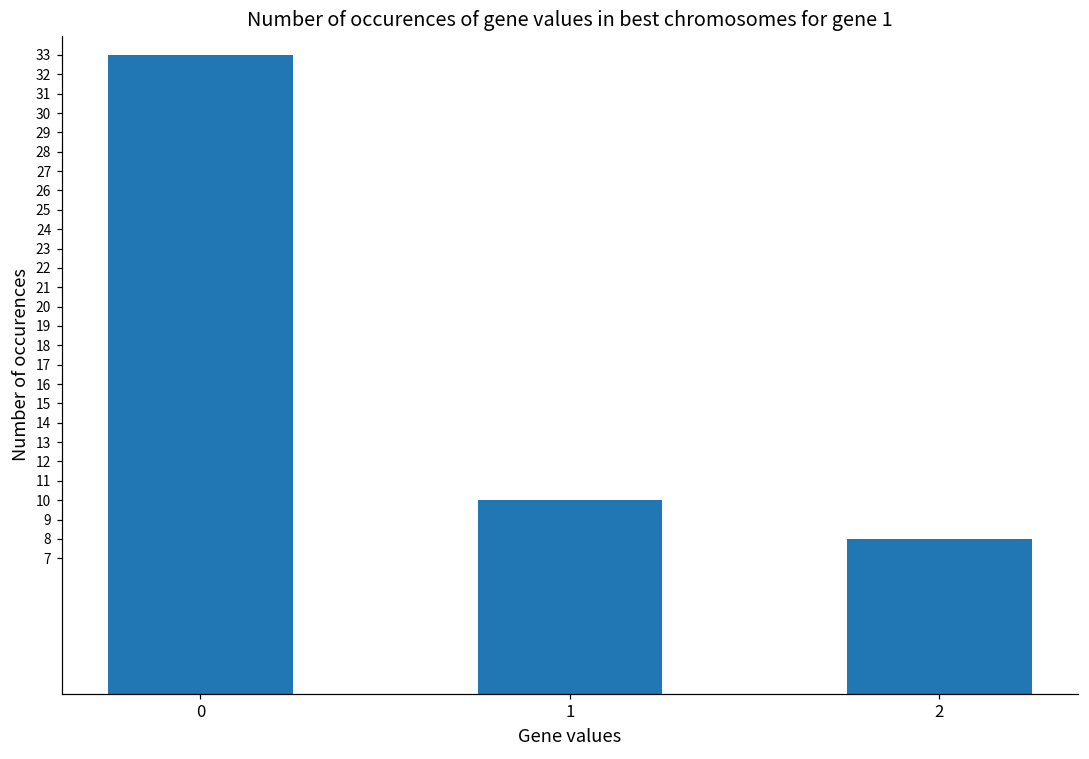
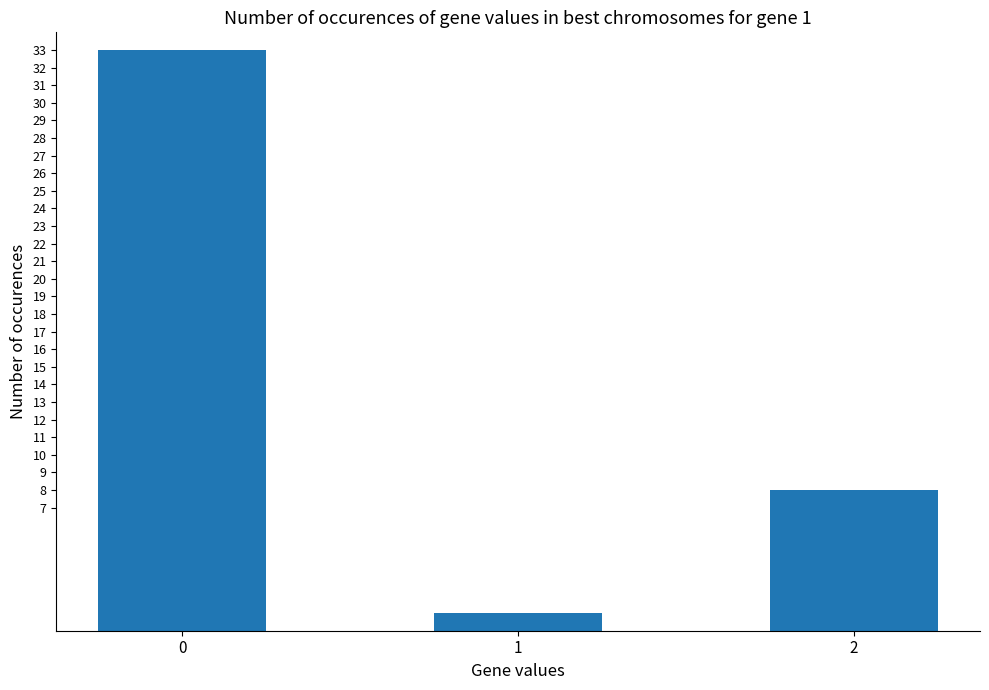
  {
    "0": 33,
-   "1": 10,
+   "1": 1,
    "2": 8
  }
